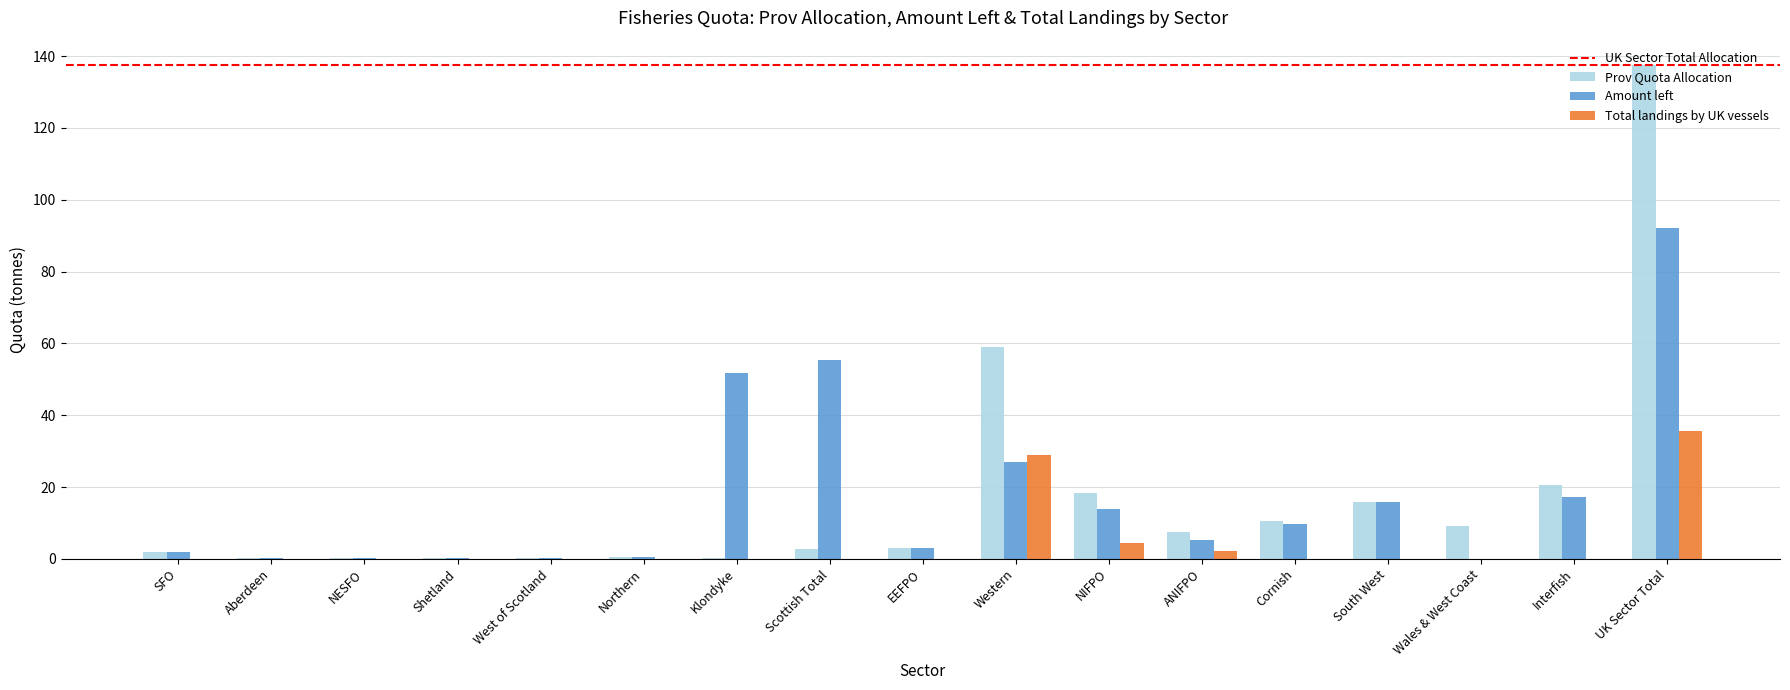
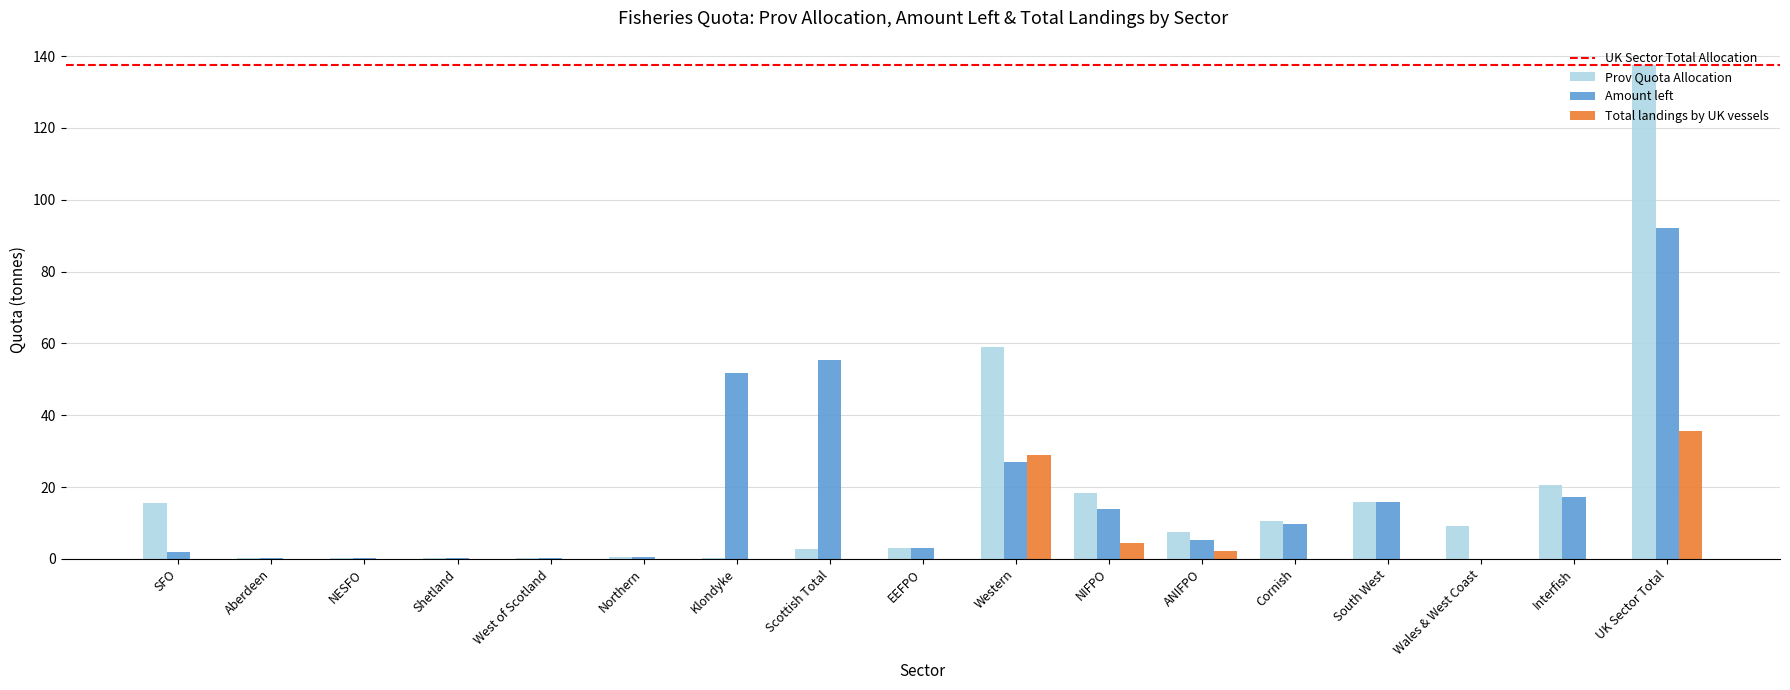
  {
    "Prov Quota Allocation": {
-     "SFO": 2,
+     "SFO": 16,
      "Scottish Total": 3,
      "EEFPO": 3,
      "Western": 59,
      "NIFPO": 18,
      "ANIFPO": 8,
      "Cornish": 10,
      "South West": 16,
      "Wales & West Coast": 9,
      "Interfish": 20,
      "UK Sector Total": 137
    },
    "Amount left": {
      "SFO": 2,
      "Klondyke": 52,
      "Scottish Total": 56,
      "EEFPO": 3,
      "Western": 27,
      "NIFPO": 14,
      "ANIFPO": 5,
      "Cornish": 10,
      "South West": 16,
      "Interfish": 17,
      "UK Sector Total": 92
    },
    "Total landings by UK vessels": {
      "SFO": 0,
      "Aberdeen": 0,
      "NESFO": 0,
      "Shetland": 0,
      "West of Scotland": 0,
      "Northern": 0,
      "Klondyke": 0,
      "Scottish Total": 0,
      "EEFPO": 0,
      "Western": 29,
      "NIFPO": 5,
      "ANIFPO": 2,
      "Cornish": 0,
      "South West": 0,
      "Wales & West Coast": 0,
      "Interfish": 0,
      "UK Sector Total": 36
    }
  }
